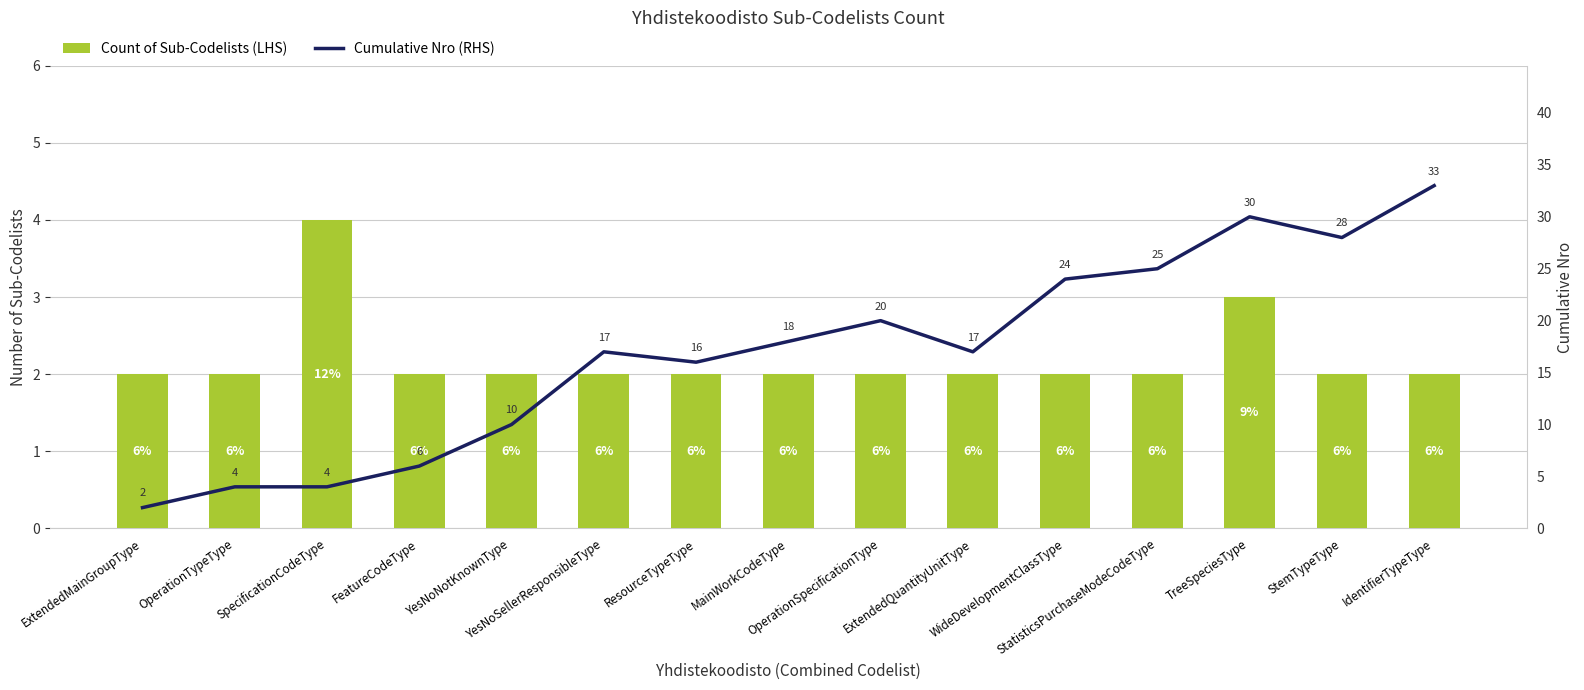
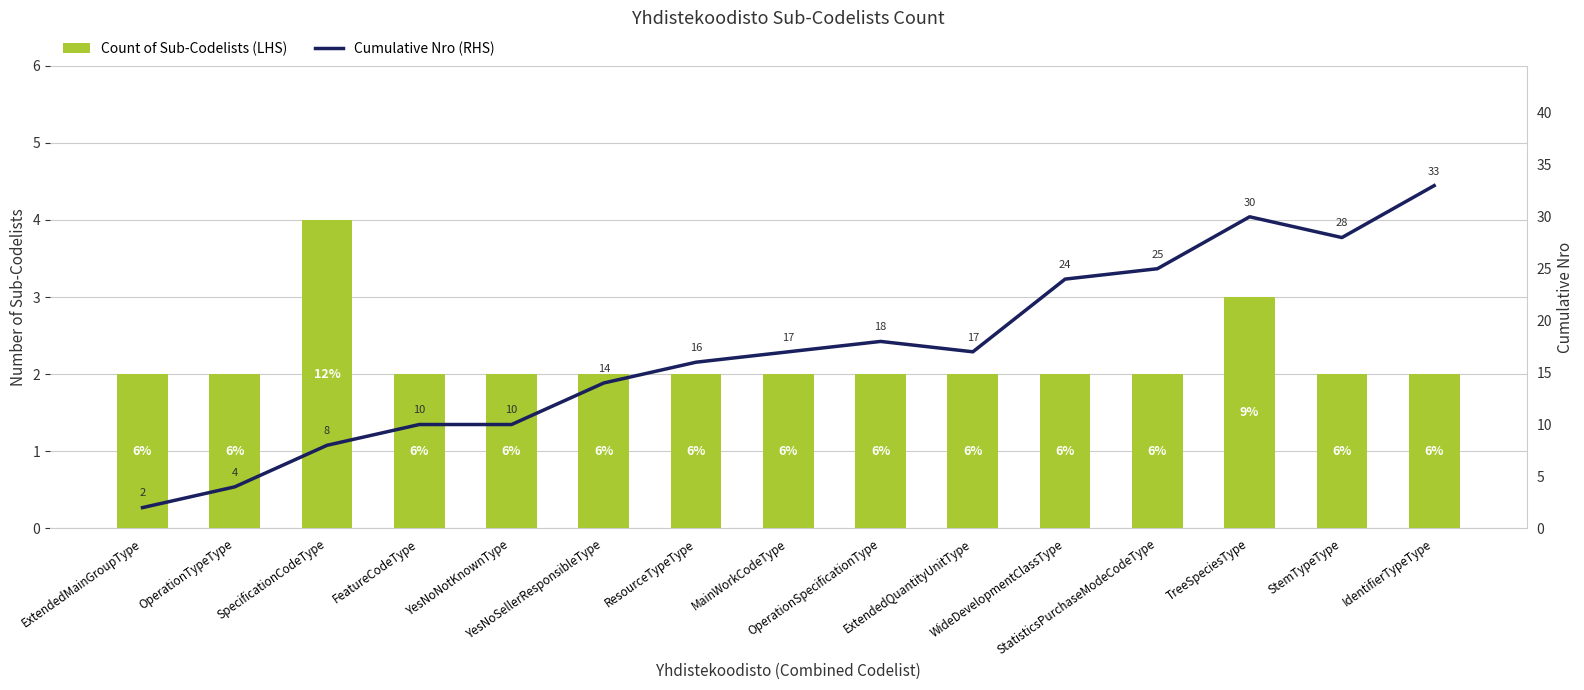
  {
    "Count of Sub-Codelists (LHS)": {
      "ExtendedMainGroupType": 2
    },
    "Cumulative Nro (RHS)": {
      "OperationTypeType": 4,
-     "SpecificationCodeType": 4,
-     "FeatureCodeType": 6,
+     "SpecificationCodeType": 8,
+     "FeatureCodeType": 10,
      "YesNoNotKnownType": 10,
-     "YesNoSellerResponsibleType": 17,
+     "YesNoSellerResponsibleType": 14,
      "ResourceTypeType": 16,
-     "MainWorkCodeType": 18,
-     "OperationSpecificationType": 20,
+     "MainWorkCodeType": 17,
+     "OperationSpecificationType": 18,
      "ExtendedQuantityUnitType": 17,
      "WideDevelopmentClassType": 24,
      "StatisticsPurchaseModeCodeType": 25,
      "TreeSpeciesType": 30,
      "StemTypeType": 28,
      "IdentifierTypeType": 33
    }
  }
